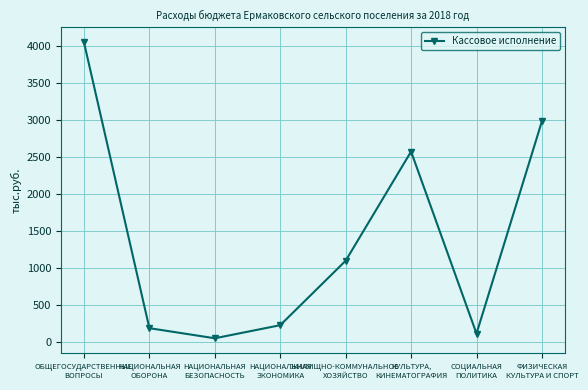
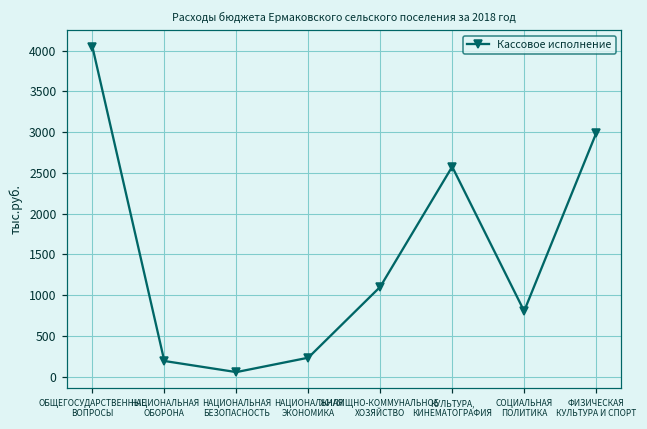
  {
    "НАЦИОНАЛЬНАЯ БЕЗОПАСНОСТЬ": 100,
-   "СОЦИАЛЬНАЯ ПОЛИТИКА": 100,
+   "СОЦИАЛЬНАЯ ПОЛИТИКА": 800,
    "ФИЗИЧЕСКАЯ КУЛЬТУРА И СПОРТ": 3000
  }
